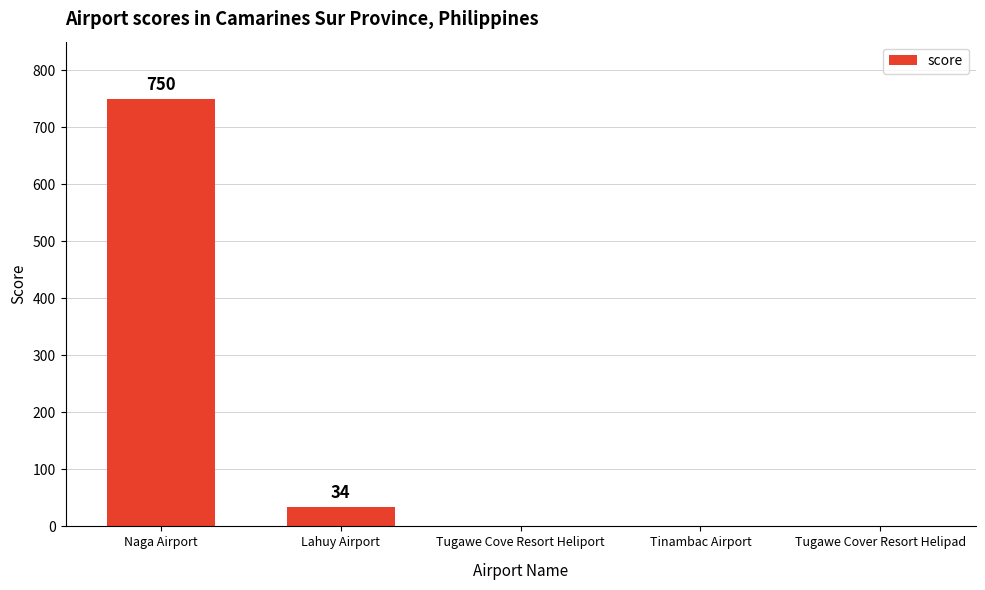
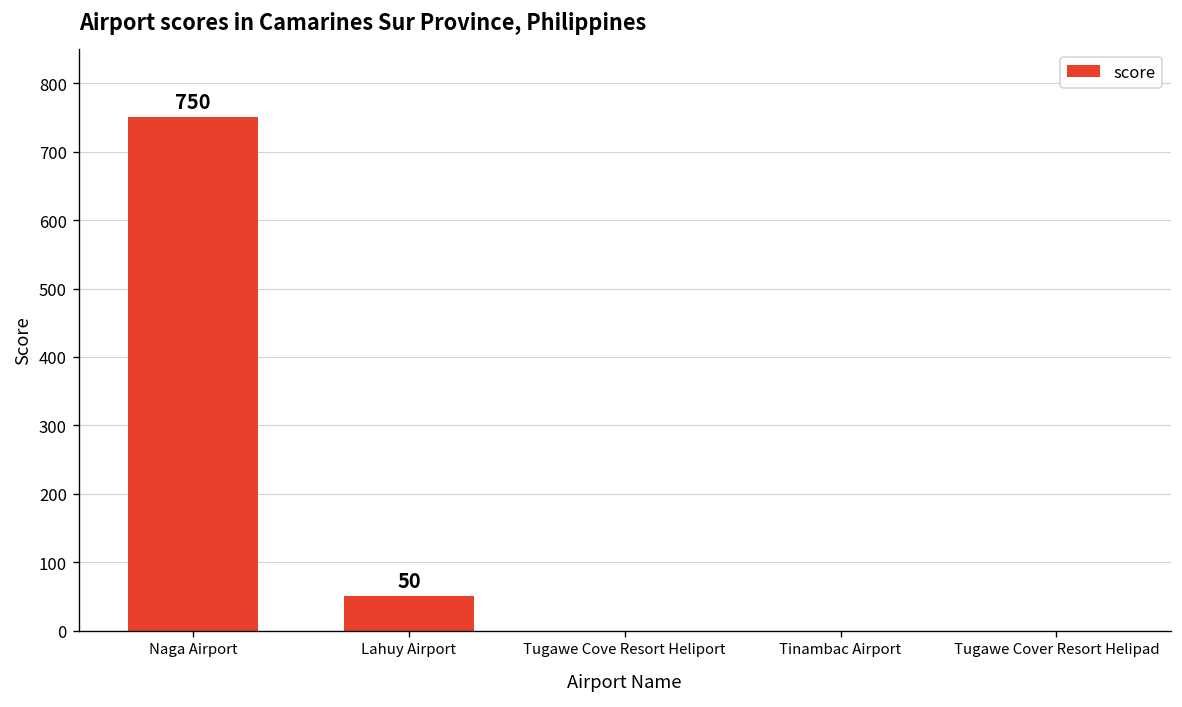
  {
    "Naga Airport": 750,
-   "Lahuy Airport": 34
+   "Lahuy Airport": 50
  }
